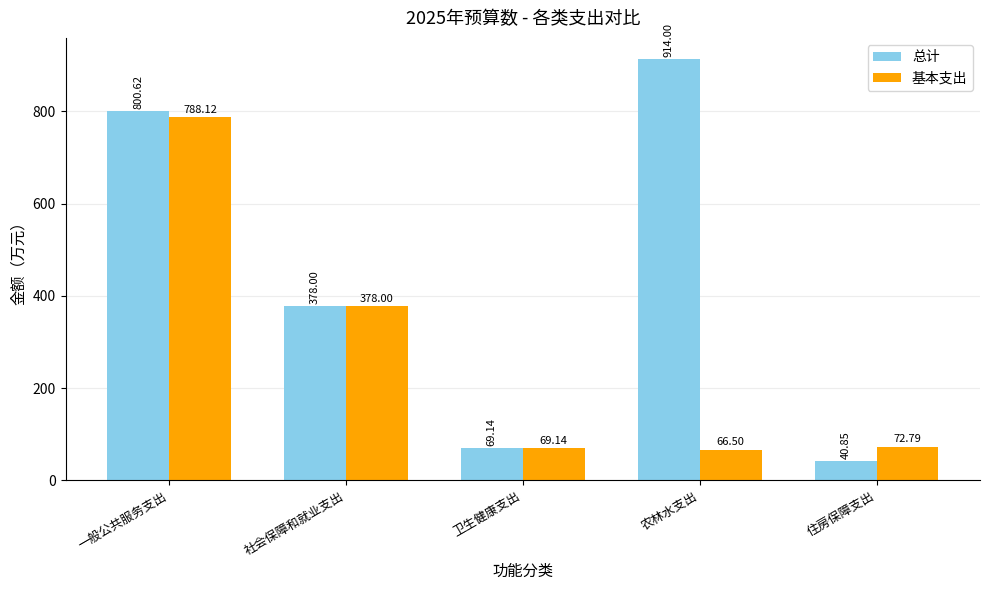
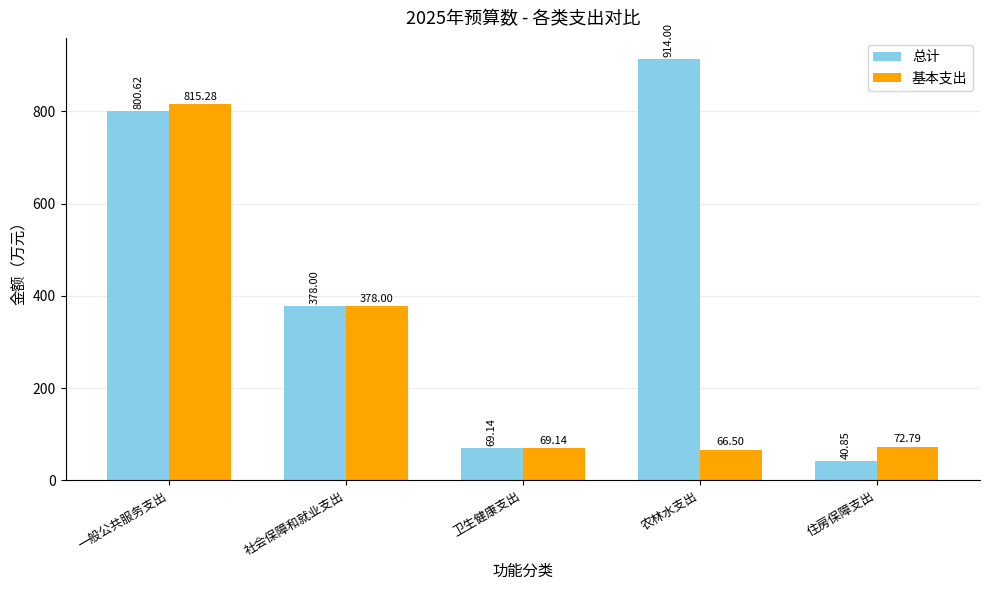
  {
    "总计": {
      "一般公共服务支出": 800.62,
      "社会保障和就业支出": 378.00,
      "卫生健康支出": 69.14,
      "农林水支出": 914.00,
      "住房保障支出": 40.85
    },
    "基本支出": {
-     "一般公共服务支出": 788.12,
+     "一般公共服务支出": 815.28,
      "社会保障和就业支出": 378.00,
      "卫生健康支出": 69.14,
      "农林水支出": 66.50,
      "住房保障支出": 72.79
    }
  }
